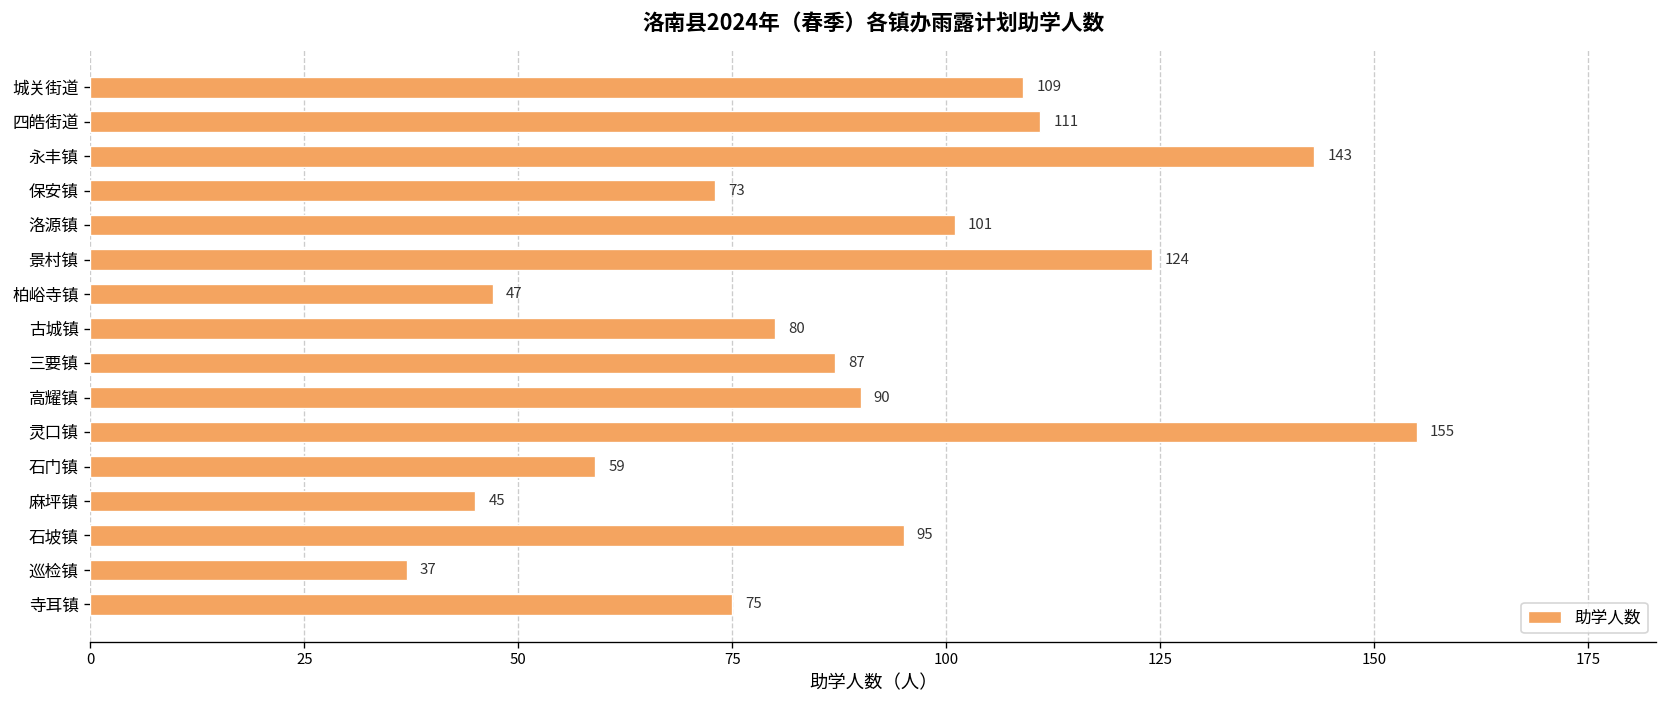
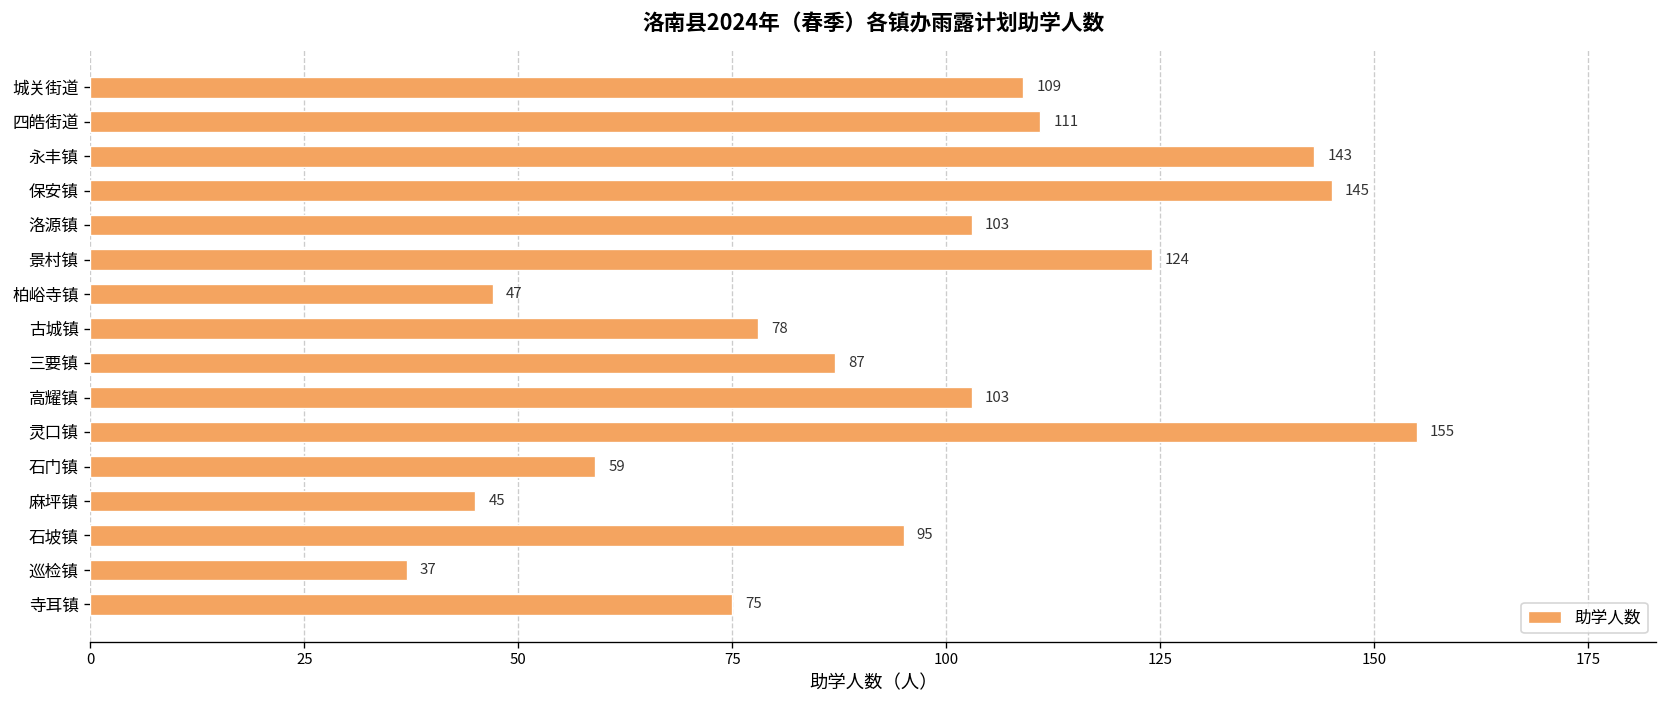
  {
    "城关街道": 109,
    "四皓街道": 111,
    "永丰镇": 143,
-   "保安镇": 73,
-   "洛源镇": 101,
+   "保安镇": 145,
+   "洛源镇": 103,
    "景村镇": 124,
    "柏峪寺镇": 47,
-   "古城镇": 80,
+   "古城镇": 78,
    "三要镇": 87,
-   "高耀镇": 90,
+   "高耀镇": 103,
    "灵口镇": 155,
    "石门镇": 59,
    "麻坪镇": 45,
    "石坡镇": 95,
    "巡检镇": 37,
    "寺耳镇": 75
  }
